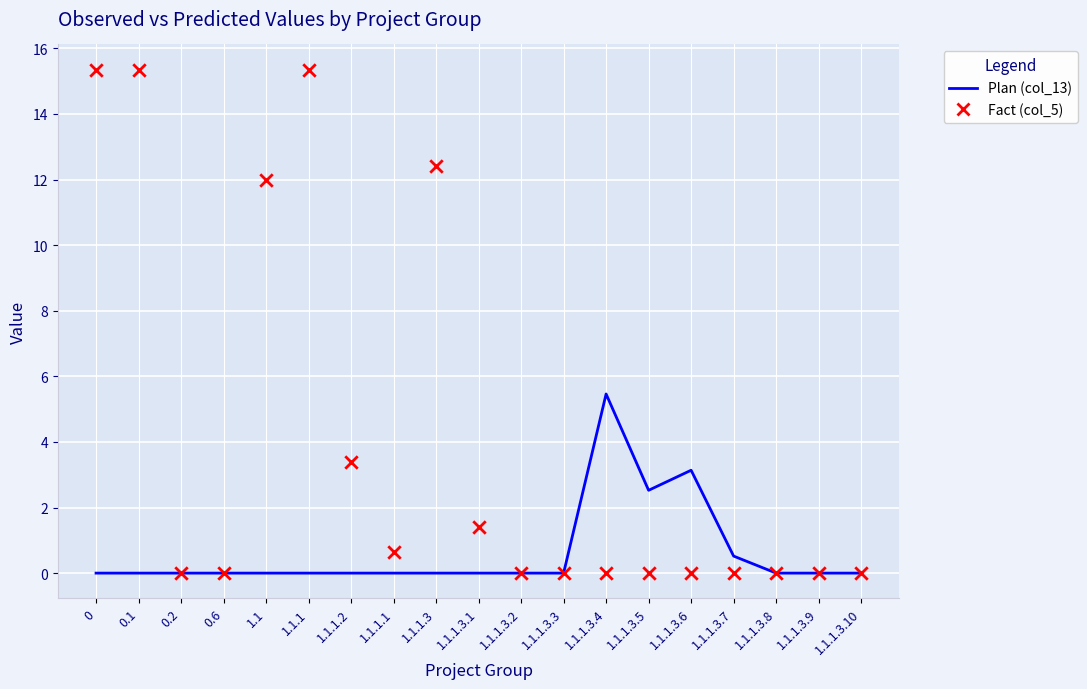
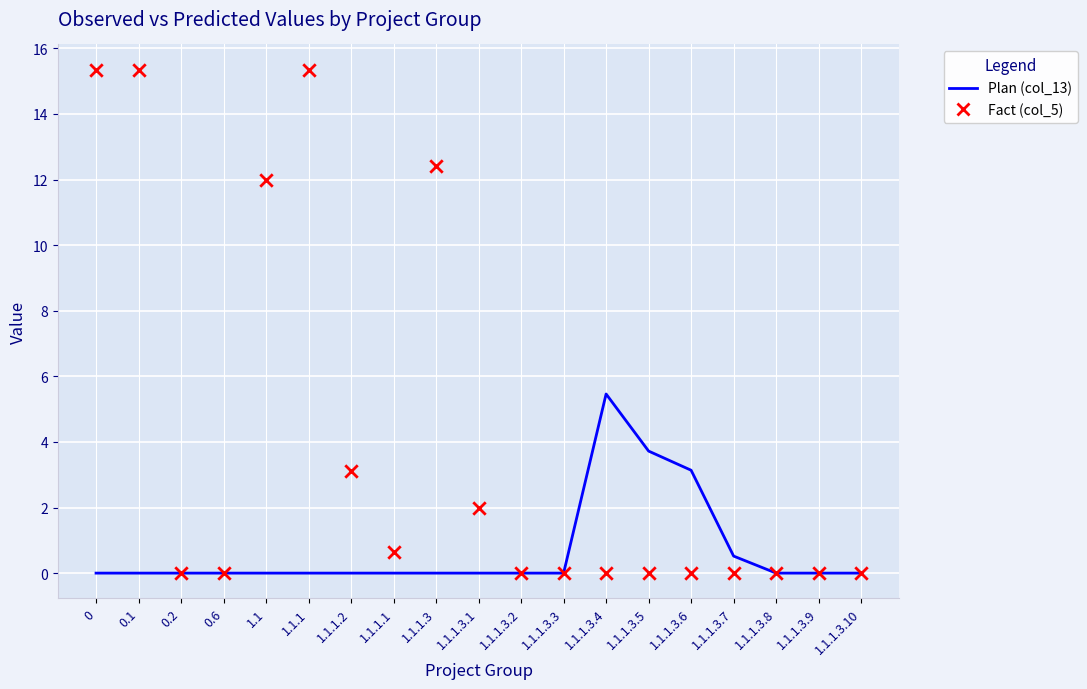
  {
    "Plan (col_13)": {
      "0": 0.0,
      "0.1": 0.0,
      "1.1": 0.0,
      "1.1.1": 0.0,
      "1.1.1.2": 0.0,
      "1.1.1.1": 0.0,
      "1.1.1.3": 0.0,
      "1.1.1.3.1": 0.0,
      "1.1.1.3.4": 5.5,
-     "1.1.1.3.5": 2.5,
+     "1.1.1.3.5": 3.7,
      "1.1.1.3.6": 3.1,
      "1.1.1.3.7": 0.5
    },
    "Fact (col_5)": {
-     "1.1.1.2": 3.4,
-     "1.1.1.3.1": 1.4
+     "1.1.1.2": 3.1,
+     "1.1.1.3.1": 2.0
    }
  }
